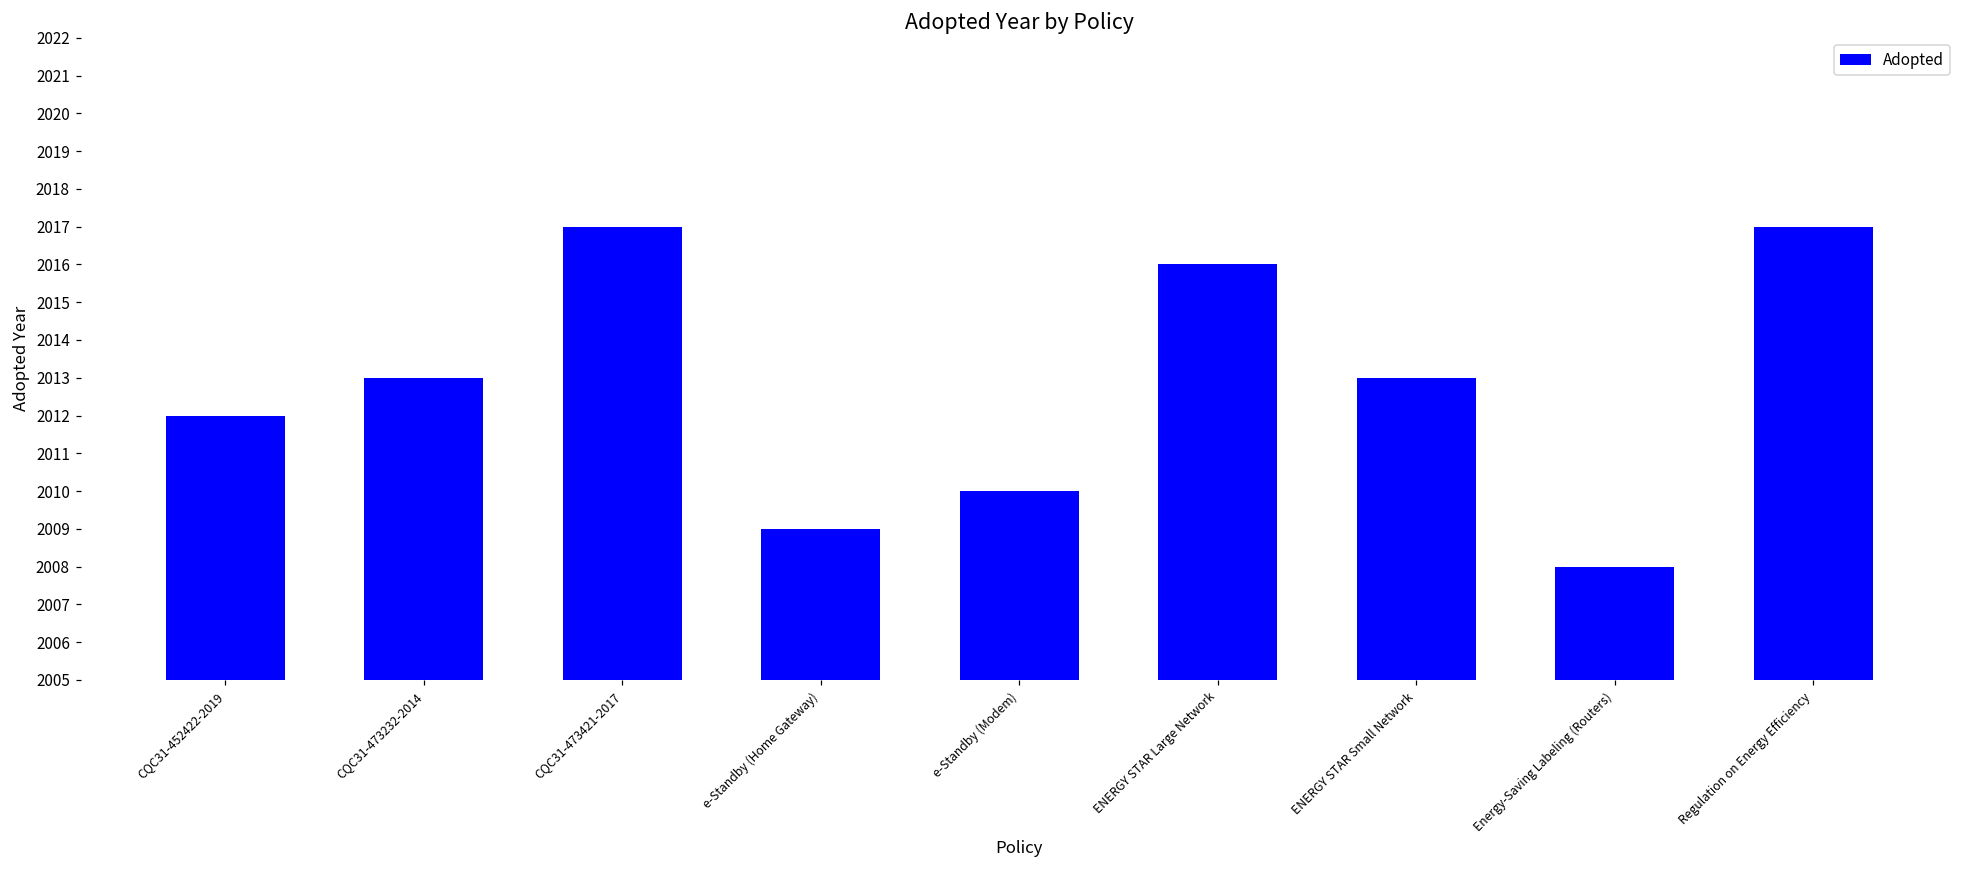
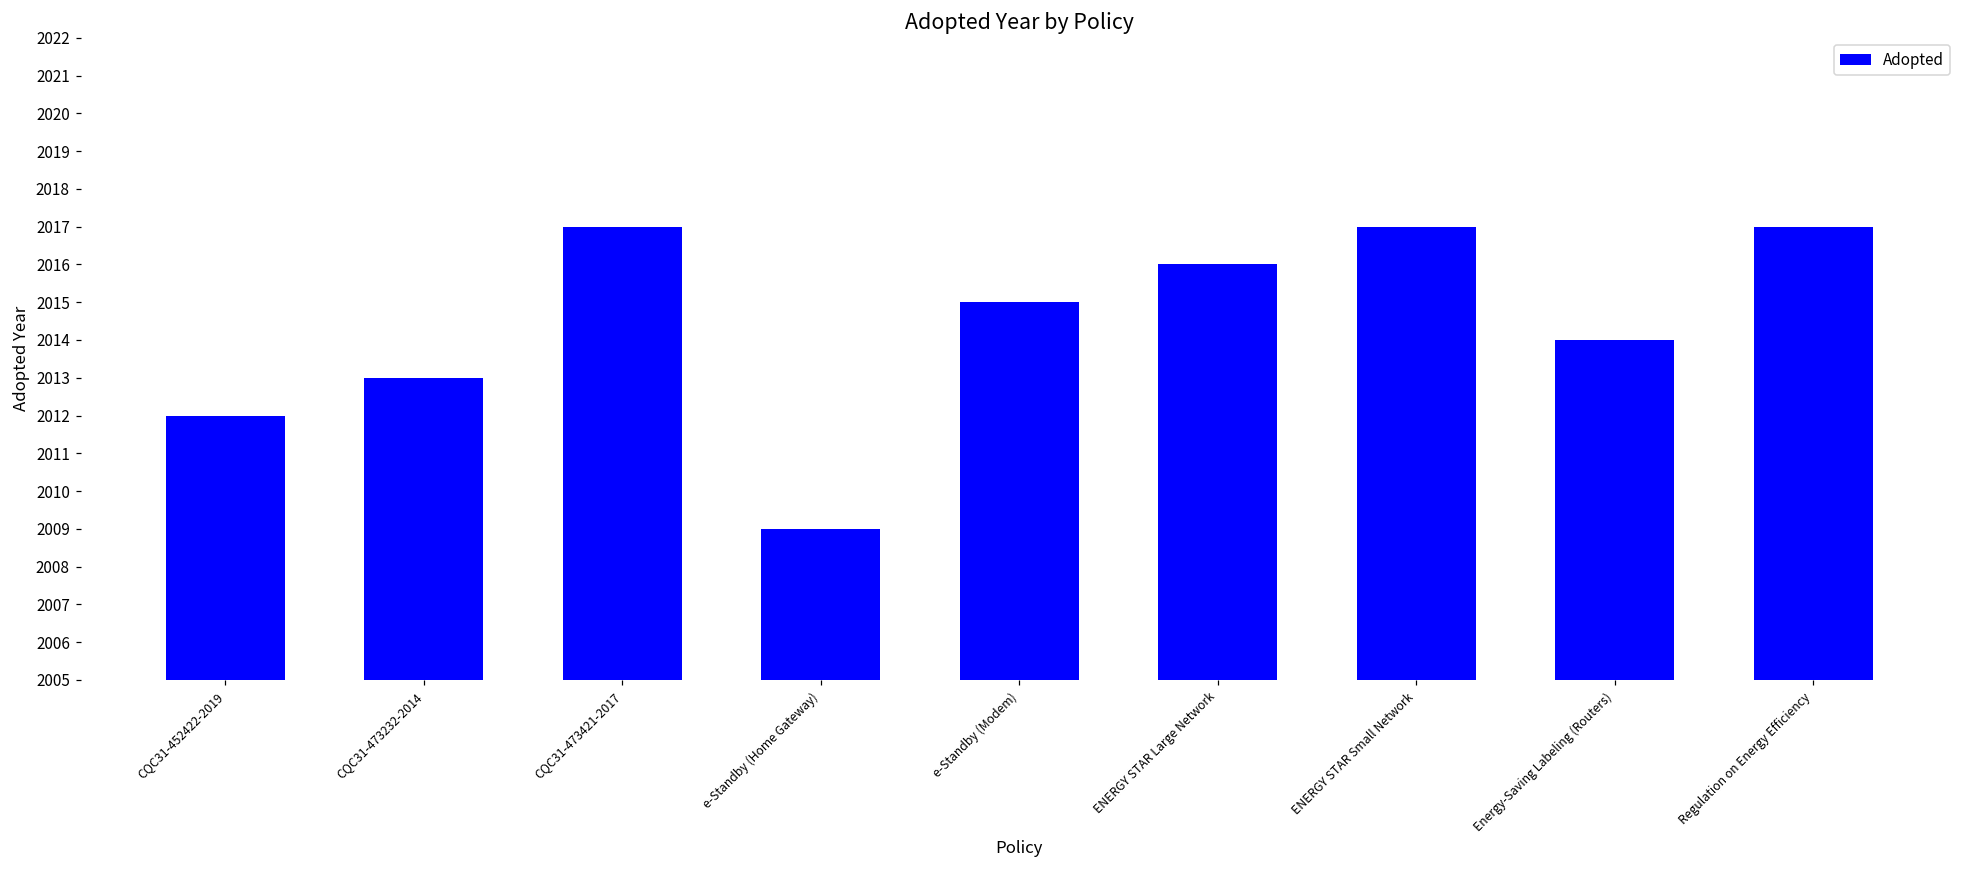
  {
    "CQC31-452422-2019": 2012,
    "CQC31-473232-2014": 2013,
    "CQC31-473421-2017": 2017,
    "e-Standby (Home Gateway)": 2009,
-   "e-Standby (Modem)": 2010,
+   "e-Standby (Modem)": 2015,
    "ENERGY STAR Large Network": 2016,
-   "ENERGY STAR Small Network": 2013,
-   "Energy-Saving Labeling (Routers)": 2008,
+   "ENERGY STAR Small Network": 2017,
+   "Energy-Saving Labeling (Routers)": 2014,
    "Regulation on Energy Efficiency": 2017
  }
